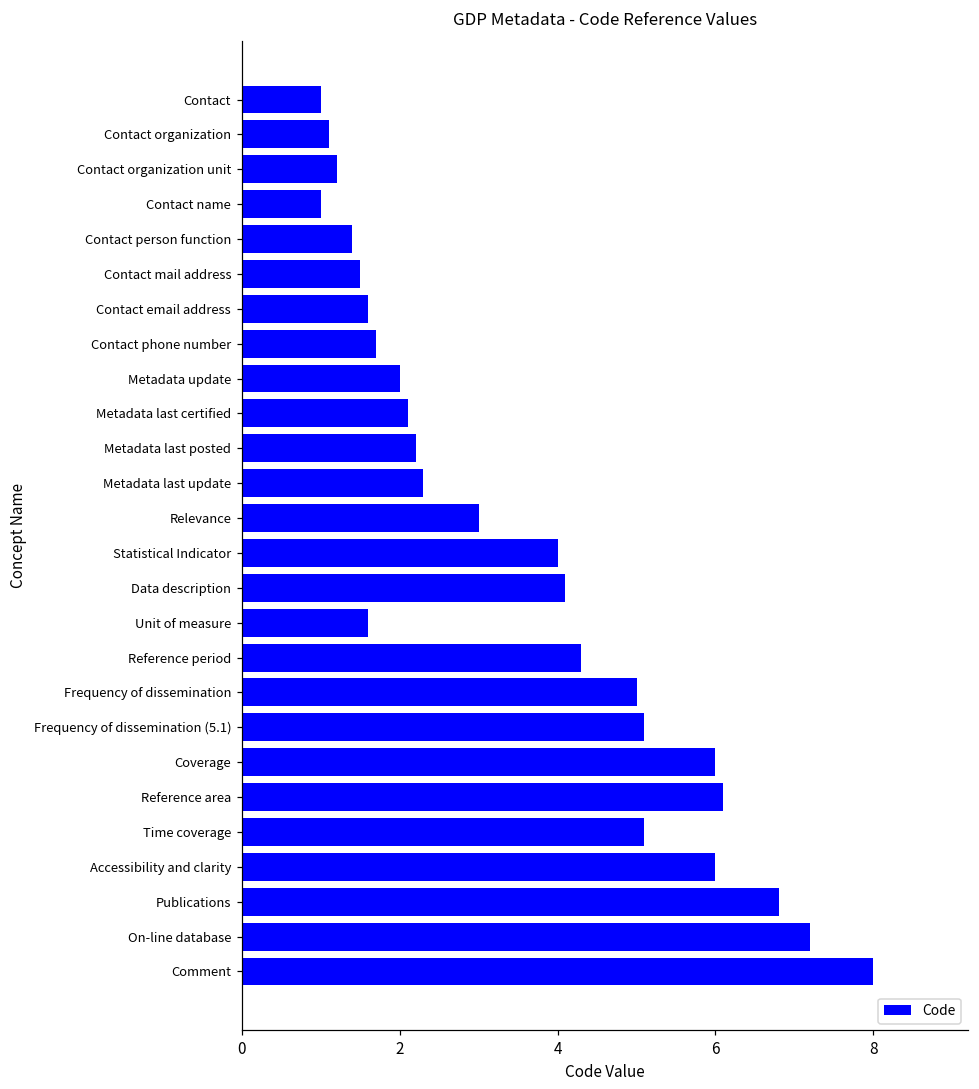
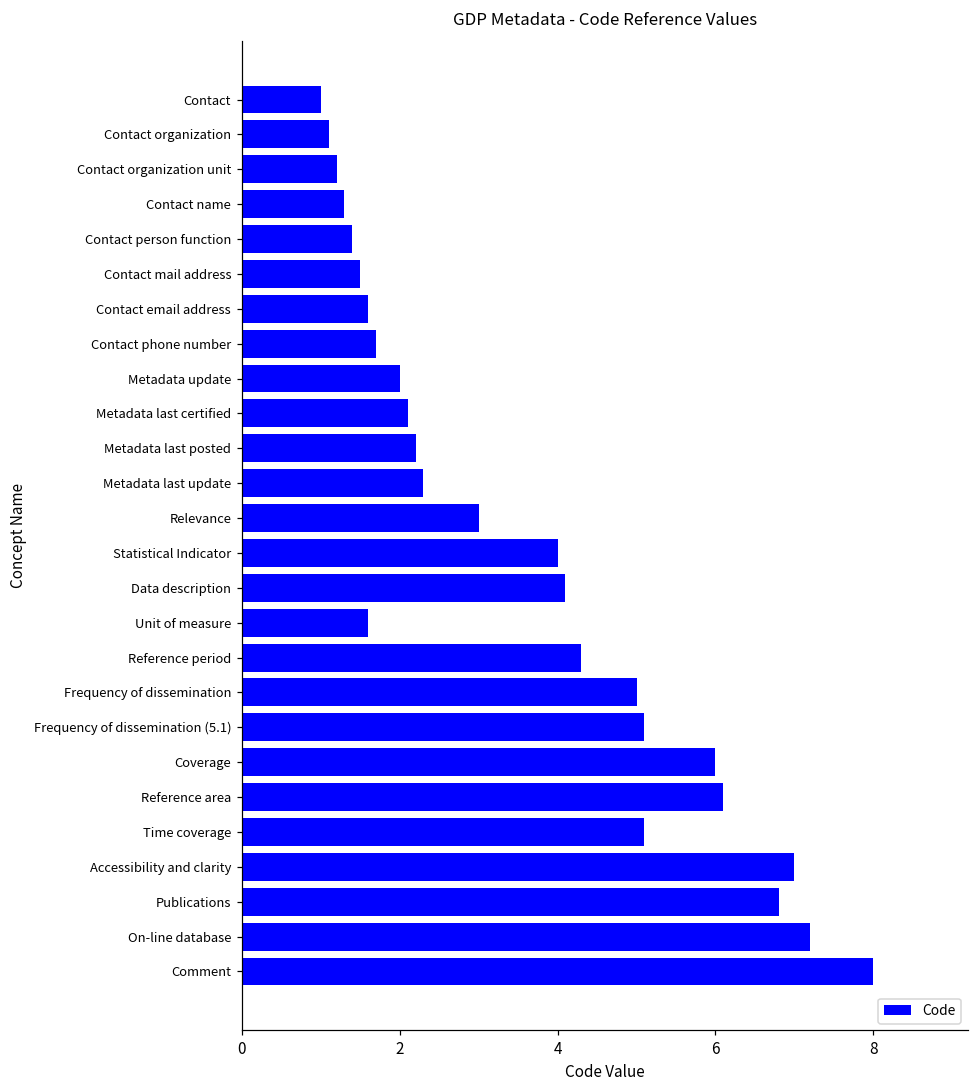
  {
    "Contact": 1.0,
    "Contact organization": 1.1,
    "Contact organization unit": 1.2,
-   "Contact name": 1.0,
+   "Contact name": 1.3,
    "Contact person function": 1.4,
    "Contact mail address": 1.5,
    "Contact email address": 1.6,
    "Contact phone number": 1.7,
    "Metadata update": 2.0,
    "Metadata last certified": 2.1,
    "Metadata last posted": 2.2,
    "Metadata last update": 2.3,
    "Relevance": 3.0,
    "Statistical Indicator": 4.0,
    "Data description": 4.1,
    "Unit of measure": 1.6,
    "Reference period": 4.3,
    "Frequency of dissemination": 5.0,
    "Frequency of dissemination (5.1)": 5.1,
    "Coverage": 6.0,
    "Reference area": 6.1,
    "Time coverage": 5.1,
-   "Accessibility and clarity": 6,
+   "Accessibility and clarity": 7,
    "Publications": 6.8,
    "On-line database": 7.2,
    "Comment": 8.0
  }
